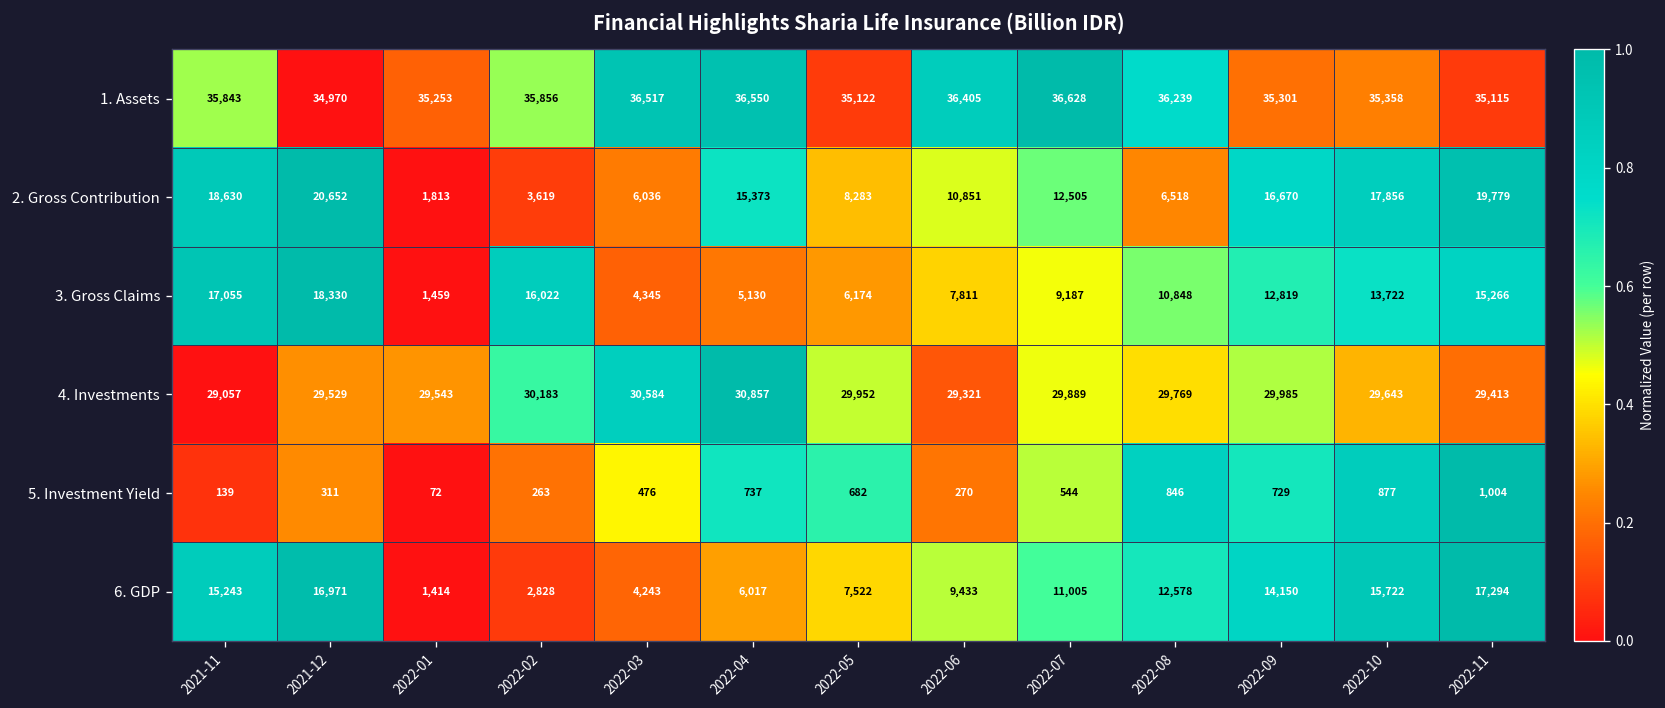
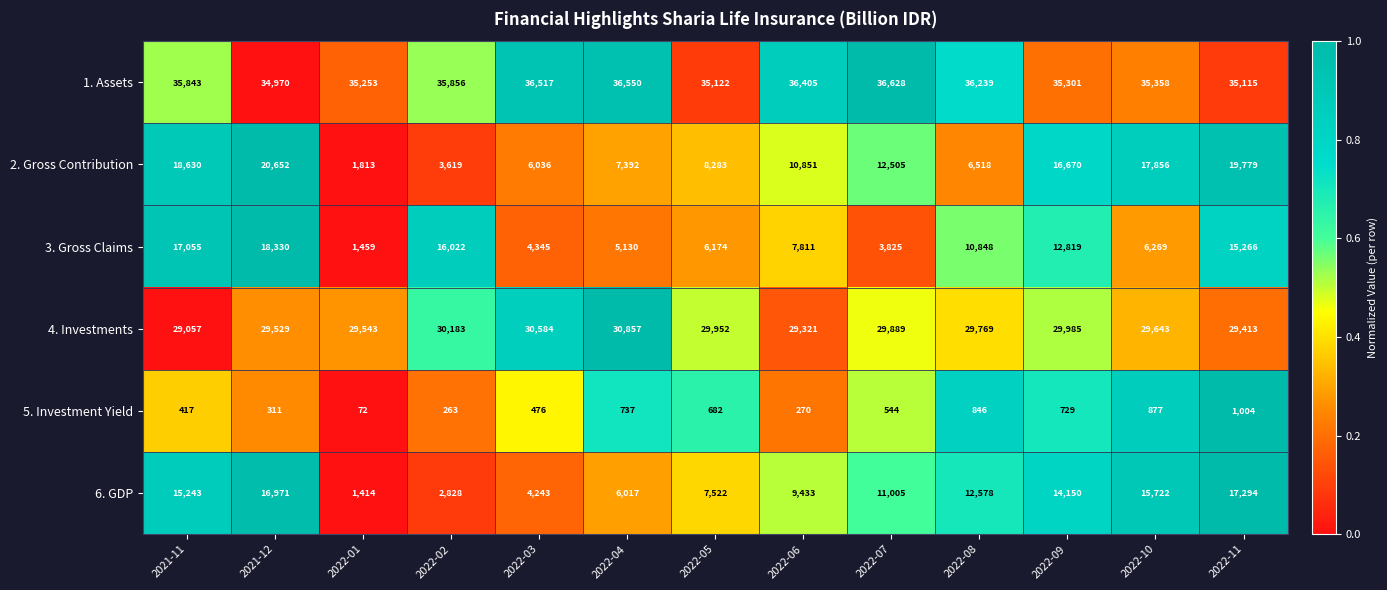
  {
    "1. Assets": {
      "2021-11": "35,843",
      "2021-12": "34,970",
      "2022-01": "35,253",
      "2022-02": "35,856",
      "2022-03": "36,517",
      "2022-04": "36,550",
      "2022-05": "35,122",
      "2022-06": "36,405",
      "2022-07": "36,628",
      "2022-08": "36,239",
      "2022-09": "35,301",
      "2022-10": "35,358",
      "2022-11": "35,115"
    },
    "2. Gross Contribution": {
      "2021-11": "18,630",
      "2021-12": "20,652",
      "2022-01": "1,813",
      "2022-02": "3,619",
      "2022-03": "6,036",
-     "2022-04": "15,373",
+     "2022-04": "7,392",
      "2022-05": "8,283",
      "2022-06": "10,851",
      "2022-07": "12,505",
      "2022-08": "6,518",
      "2022-09": "16,670",
      "2022-10": "17,856",
      "2022-11": "19,779"
    },
    "3. Gross Claims": {
      "2021-11": "17,055",
      "2021-12": "18,330",
      "2022-01": "1,459",
      "2022-02": "16,022",
      "2022-03": "4,345",
      "2022-04": "5,130",
      "2022-05": "6,174",
      "2022-06": "7,811",
-     "2022-07": "9,187",
+     "2022-07": "3,825",
      "2022-08": "10,848",
      "2022-09": "12,819",
-     "2022-10": "13,722",
+     "2022-10": "6,269",
      "2022-11": "15,266"
    },
    "4. Investments": {
      "2021-11": "29,057",
      "2021-12": "29,529",
      "2022-01": "29,543",
      "2022-02": "30,183",
      "2022-03": "30,584",
      "2022-04": "30,857",
      "2022-05": "29,952",
      "2022-06": "29,321",
      "2022-07": "29,889",
      "2022-08": "29,769",
      "2022-09": "29,985",
      "2022-10": "29,643",
      "2022-11": "29,413"
    },
    "5. Investment Yield": {
-     "2021-11": "139",
+     "2021-11": "417",
      "2021-12": "311",
      "2022-01": "72",
      "2022-02": "263",
      "2022-03": "476",
      "2022-04": "737",
      "2022-05": "682",
      "2022-06": "270",
      "2022-07": "544",
      "2022-08": "846",
      "2022-09": "729",
      "2022-10": "877",
      "2022-11": "1,004"
    },
    "6. GDP": {
      "2021-11": "15,243",
      "2021-12": "16,971",
      "2022-01": "1,414",
      "2022-02": "2,828",
      "2022-03": "4,243",
      "2022-04": "6,017",
      "2022-05": "7,522",
      "2022-06": "9,433",
      "2022-07": "11,005",
      "2022-08": "12,578",
      "2022-09": "14,150",
      "2022-10": "15,722",
      "2022-11": "17,294"
    }
  }
